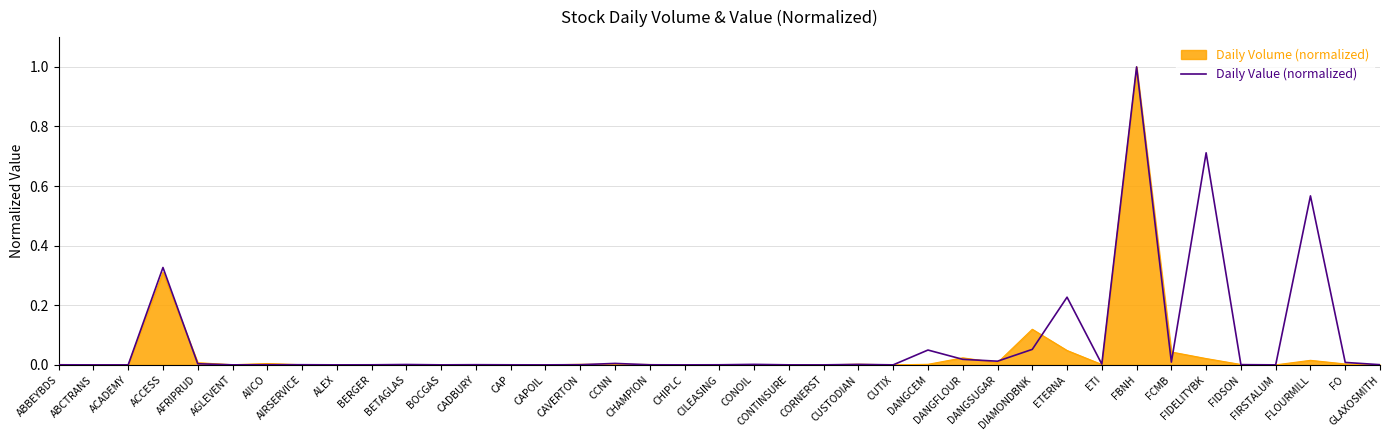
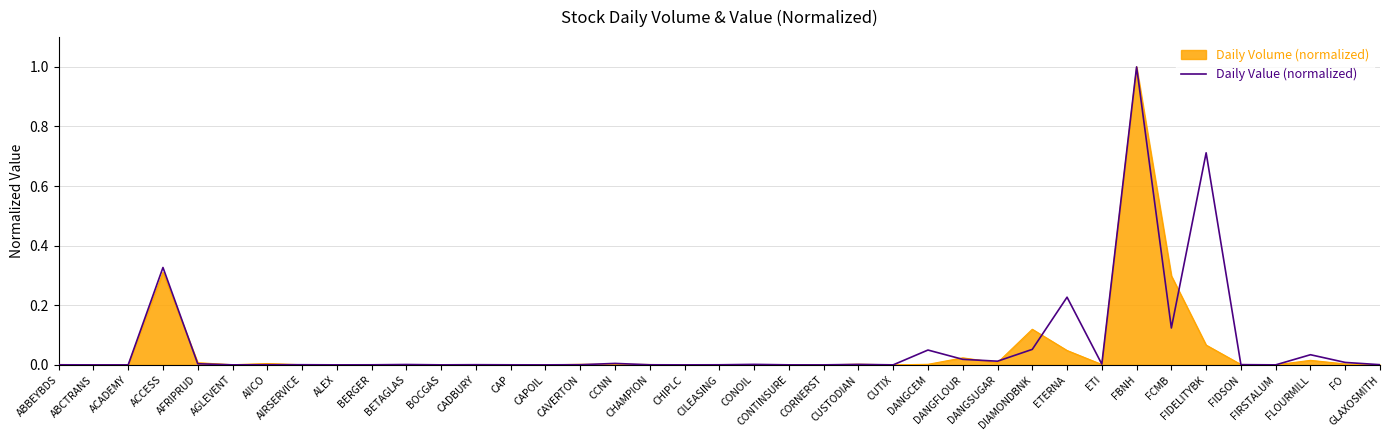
  {
    "Daily Volume (normalized)": {
      "ACCESS": 0.31,
      "DANGCEM": 0.00,
      "DIAMONDBNK": 0.12,
      "ETERNA": 0.05,
-     "FCMB": 0.04,
-     "FIDELITYBK": 0.02,
+     "FCMB": 0.30,
+     "FIDELITYBK": 0.07,
      "FLOURMILL": 0.02
    },
    "Daily Value (normalized)": {
      "ACCESS": 0.33,
      "DANGCEM": 0.05,
      "DIAMONDBNK": 0.05,
      "ETERNA": 0.23,
-     "FCMB": 0.01,
+     "FCMB": 0.12,
      "FIDELITYBK": 0.71,
-     "FLOURMILL": 0.57
+     "FLOURMILL": 0.03
    }
  }
